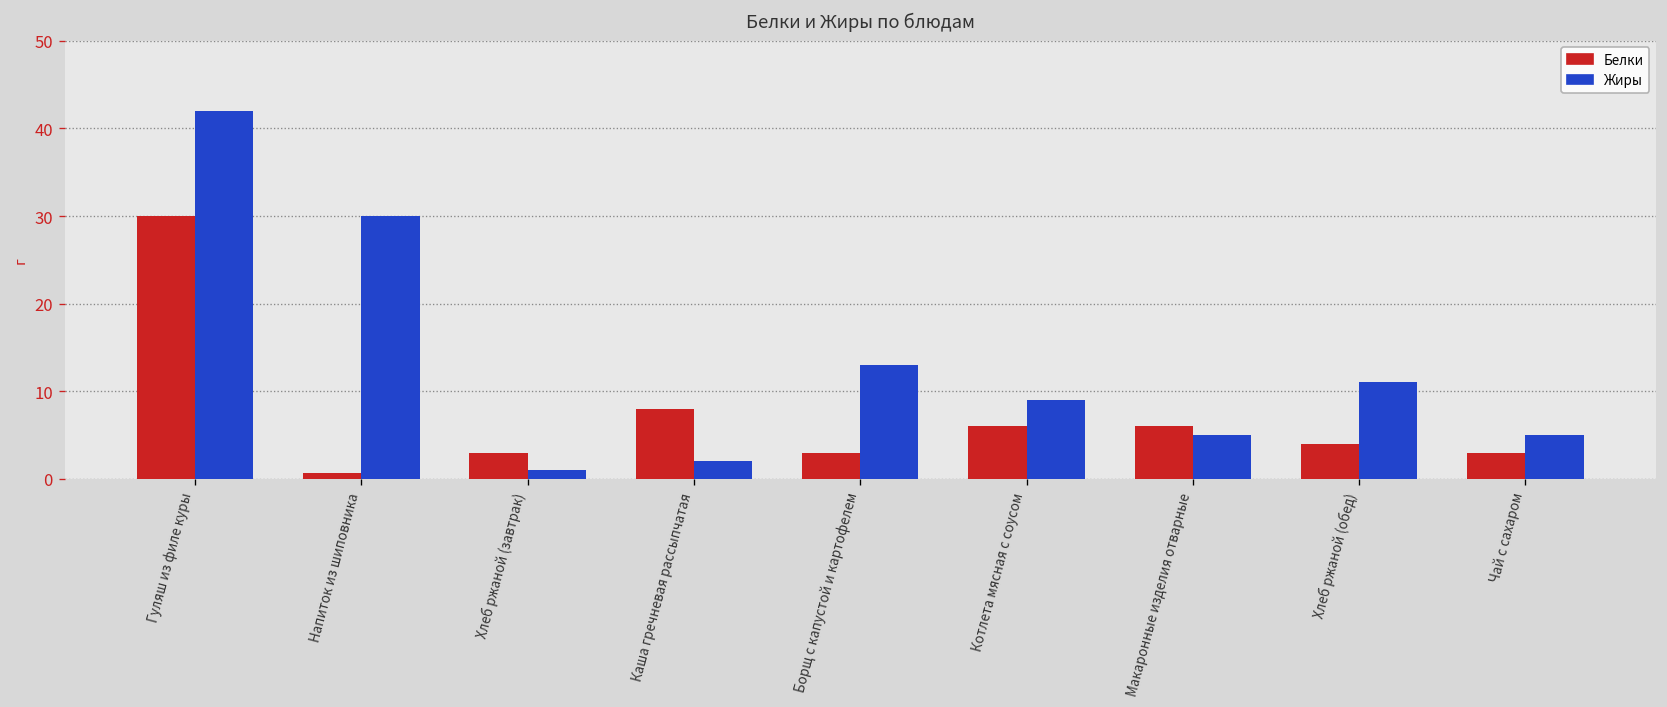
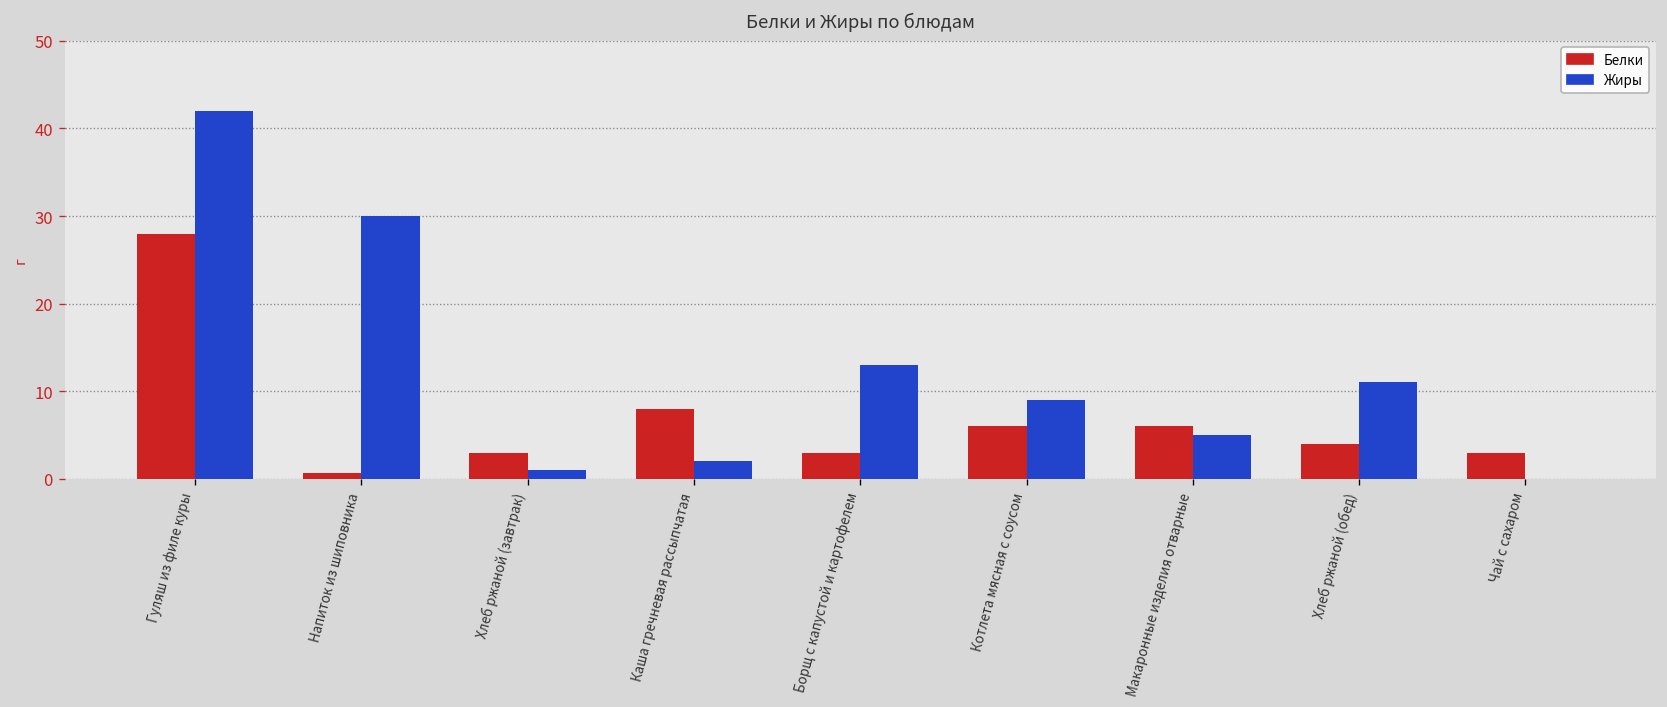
  {
    "Белки": {
-     "Гуляш из филе куры": 30,
+     "Гуляш из филе куры": 28,
      "Напиток из шиповника": 1,
      "Хлеб ржаной (завтрак)": 3,
      "Каша гречневая рассыпчатая": 8,
      "Борщ с капустой и картофелем": 3,
      "Котлета мясная с соусом": 6,
      "Макаронные изделия отварные": 6,
      "Хлеб ржаной (обед)": 4,
      "Чай с сахаром": 3
    },
    "Жиры": {
      "Гуляш из филе куры": 42,
      "Напиток из шиповника": 30,
      "Хлеб ржаной (завтрак)": 1,
      "Каша гречневая рассыпчатая": 2,
      "Борщ с капустой и картофелем": 13,
      "Котлета мясная с соусом": 9,
      "Макаронные изделия отварные": 5,
      "Хлеб ржаной (обед)": 11,
-     "Чай с сахаром": 5
+     "Чай с сахаром": 0
    }
  }
